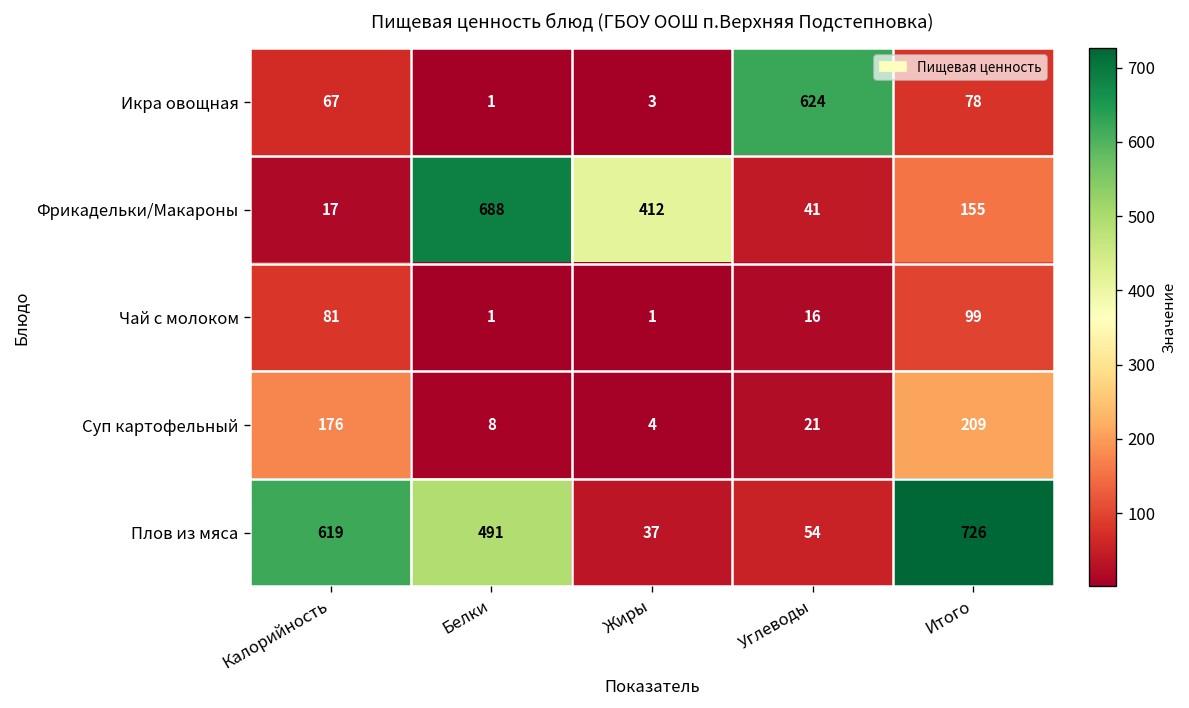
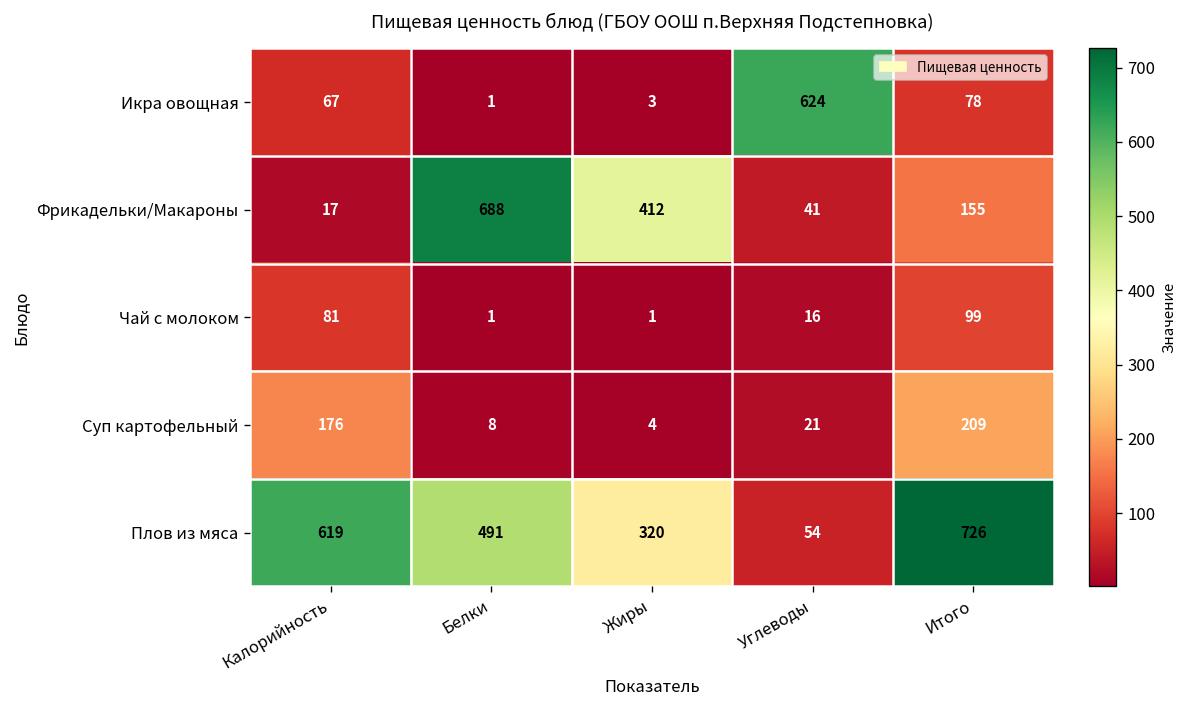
  {
    "Икра овощная": {
      "Калорийность": 67,
      "Белки": 1,
      "Жиры": 3,
      "Углеводы": 624,
      "Итого": 78
    },
    "Фрикадельки/Макароны": {
      "Калорийность": 17,
      "Белки": 688,
      "Жиры": 412,
      "Углеводы": 41,
      "Итого": 155
    },
    "Чай с молоком": {
      "Калорийность": 81,
      "Белки": 1,
      "Жиры": 1,
      "Углеводы": 16,
      "Итого": 99
    },
    "Суп картофельный": {
      "Калорийность": 176,
      "Белки": 8,
      "Жиры": 4,
      "Углеводы": 21,
      "Итого": 209
    },
    "Плов из мяса": {
      "Калорийность": 619,
      "Белки": 491,
-     "Жиры": 37,
+     "Жиры": 320,
      "Углеводы": 54,
      "Итого": 726
    }
  }
